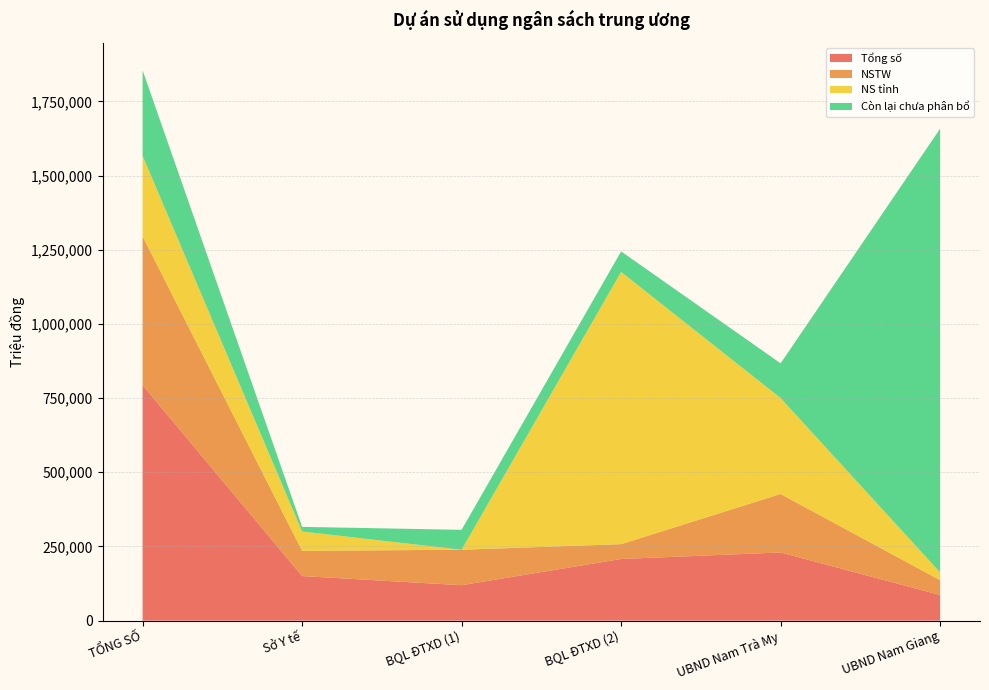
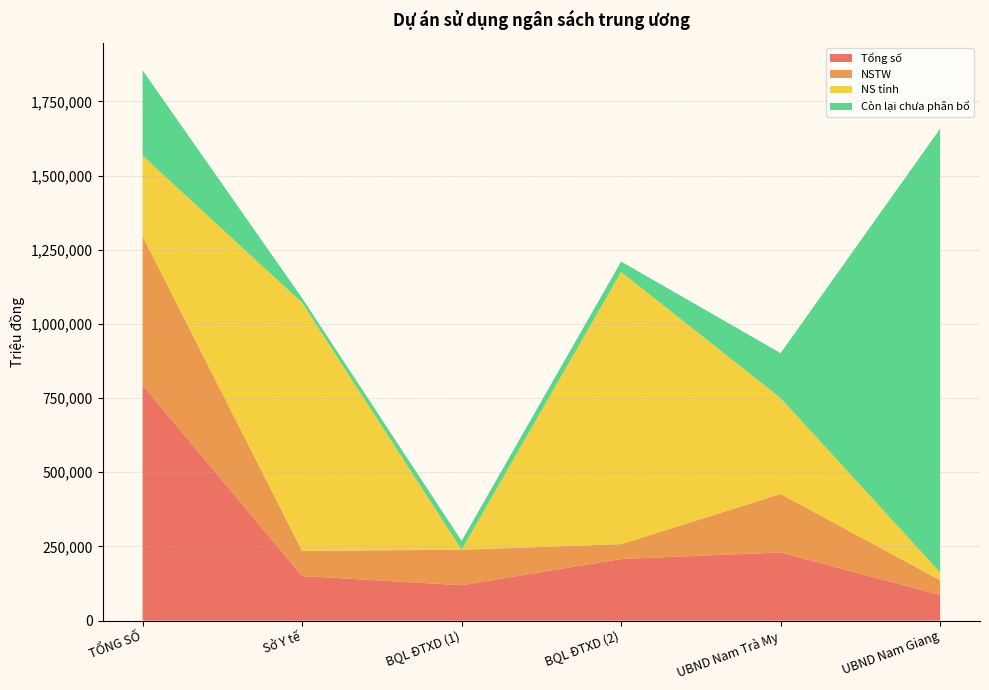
  {
    "NS tỉnh": {
      "TỔNG SỐ": "270,000",
-     "Sở Y tế": "70,000",
+     "Sở Y tế": "840,000",
      "BQL ĐTXD (2)": "920,000",
      "UBND Nam Trà My": "320,000",
      "UBND Nam Giang": "30,000"
    },
    "Còn lại chưa phân bổ": {
      "TỔNG SỐ": "290,000",
      "Sở Y tế": "20,000",
-     "BQL ĐTXD (1)": "70,000",
-     "BQL ĐTXD (2)": "70,000",
-     "UBND Nam Trà My": "120,000",
+     "BQL ĐTXD (1)": "30,000",
+     "BQL ĐTXD (2)": "40,000",
+     "UBND Nam Trà My": "150,000",
      "UBND Nam Giang": "1,500,000"
    }
  }
